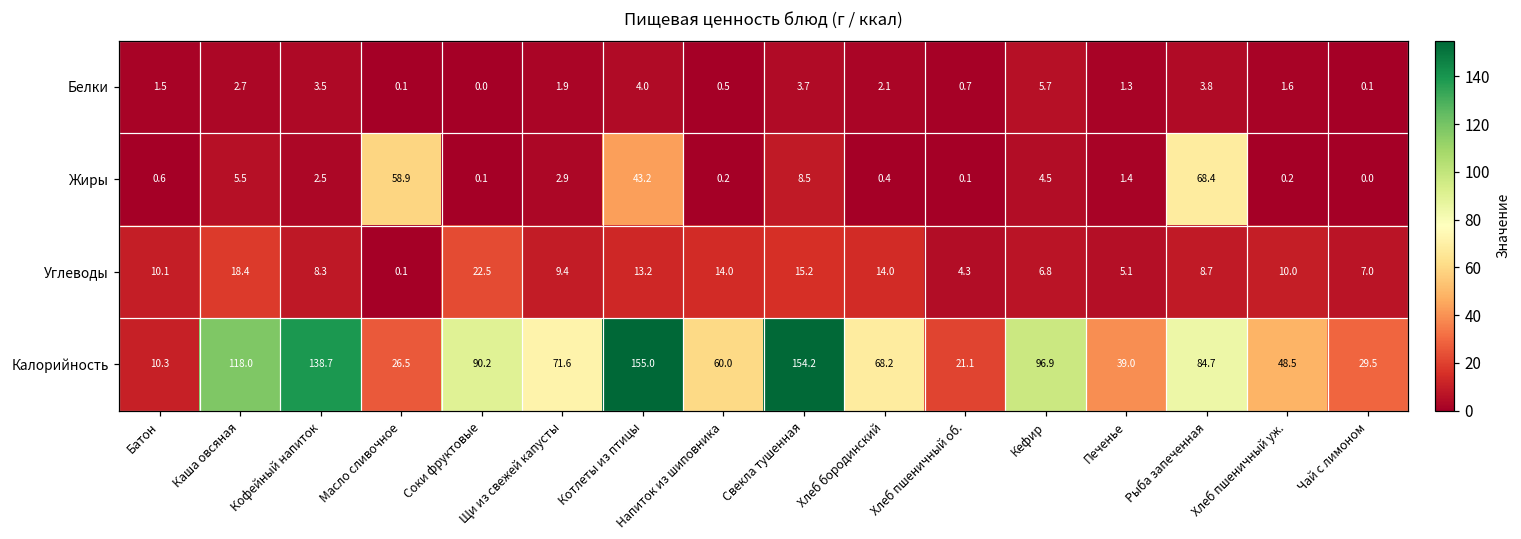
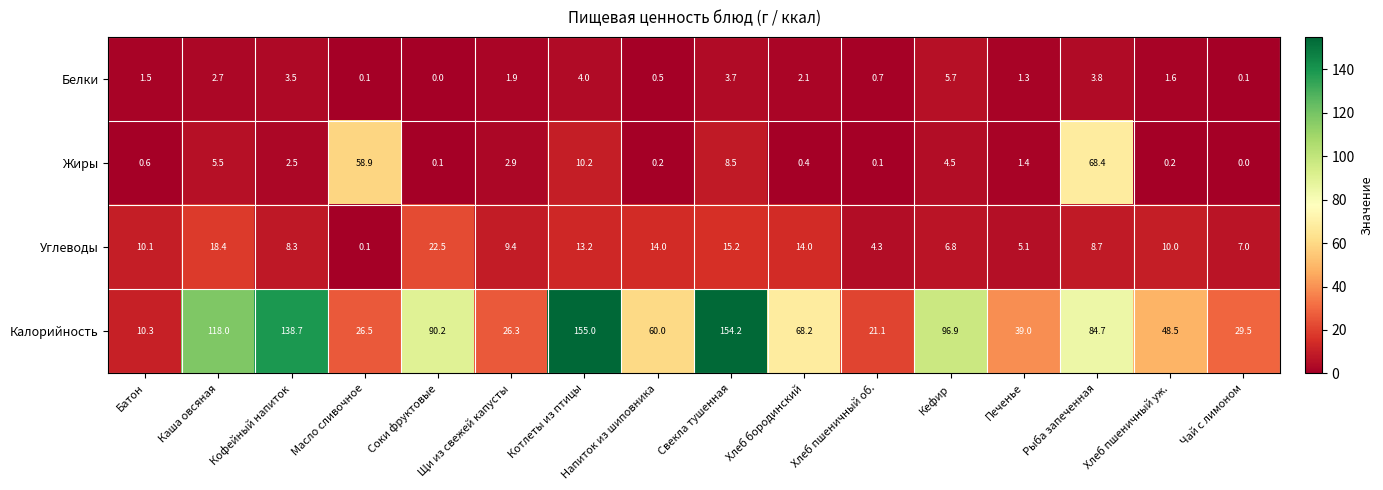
  {
    "Белки": {
      "Батон": 1.5,
      "Каша овсяная": 2.7,
      "Кофейный напиток": 3.5,
      "Масло сливочное": 0.1,
      "Соки фруктовые": 0.0,
      "Щи из свежей капусты": 1.9,
      "Котлеты из птицы": 4.0,
      "Напиток из шиповника": 0.5,
      "Свекла тушенная": 3.7,
      "Хлеб бородинский": 2.1,
      "Хлеб пшеничный об.": 0.7,
      "Кефир": 5.7,
      "Печенье": 1.3,
      "Рыба запеченная": 3.8,
      "Хлеб пшеничный уж.": 1.6,
      "Чай с лимоном": 0.1
    },
    "Жиры": {
      "Батон": 0.6,
      "Каша овсяная": 5.5,
      "Кофейный напиток": 2.5,
      "Масло сливочное": 58.9,
      "Соки фруктовые": 0.1,
      "Щи из свежей капусты": 2.9,
-     "Котлеты из птицы": 43.2,
+     "Котлеты из птицы": 10.2,
      "Напиток из шиповника": 0.2,
      "Свекла тушенная": 8.5,
      "Хлеб бородинский": 0.4,
      "Хлеб пшеничный об.": 0.1,
      "Кефир": 4.5,
      "Печенье": 1.4,
      "Рыба запеченная": 68.4,
      "Хлеб пшеничный уж.": 0.2,
      "Чай с лимоном": 0.0
    },
    "Углеводы": {
      "Батон": 10.1,
      "Каша овсяная": 18.4,
      "Кофейный напиток": 8.3,
      "Масло сливочное": 0.1,
      "Соки фруктовые": 22.5,
      "Щи из свежей капусты": 9.4,
      "Котлеты из птицы": 13.2,
      "Напиток из шиповника": 14.0,
      "Свекла тушенная": 15.2,
      "Хлеб бородинский": 14.0,
      "Хлеб пшеничный об.": 4.3,
      "Кефир": 6.8,
      "Печенье": 5.1,
      "Рыба запеченная": 8.7,
      "Хлеб пшеничный уж.": 10.0,
      "Чай с лимоном": 7.0
    },
    "Калорийность": {
      "Батон": 10.3,
      "Каша овсяная": 118.0,
      "Кофейный напиток": 138.7,
      "Масло сливочное": 26.5,
      "Соки фруктовые": 90.2,
-     "Щи из свежей капусты": 71.6,
+     "Щи из свежей капусты": 26.3,
      "Котлеты из птицы": 155.0,
      "Напиток из шиповника": 60.0,
      "Свекла тушенная": 154.2,
      "Хлеб бородинский": 68.2,
      "Хлеб пшеничный об.": 21.1,
      "Кефир": 96.9,
      "Печенье": 39.0,
      "Рыба запеченная": 84.7,
      "Хлеб пшеничный уж.": 48.5,
      "Чай с лимоном": 29.5
    }
  }
